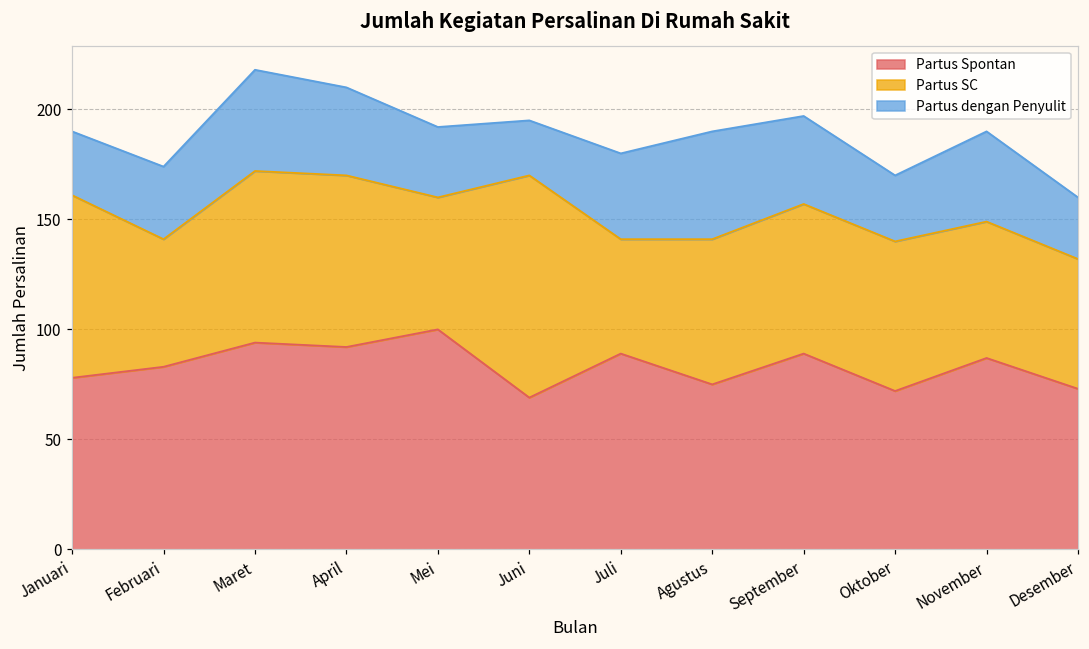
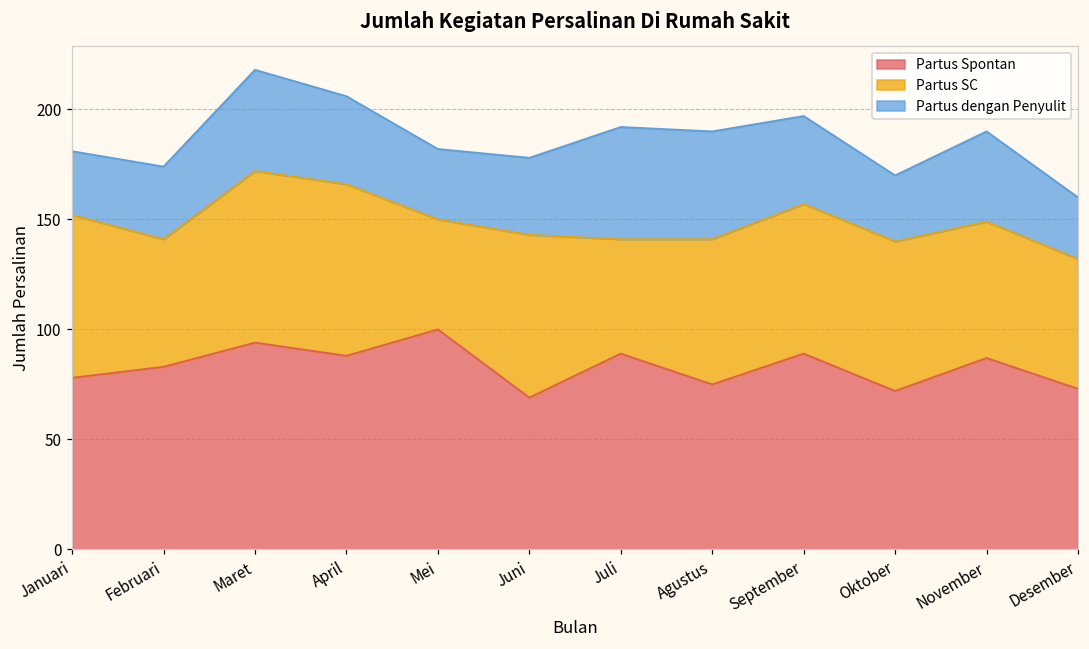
  {
    "Partus Spontan": {
      "Januari": 78,
      "Februari": 83,
      "Maret": 94,
-     "April": 92,
+     "April": 88,
      "Mei": 100,
      "Juni": 69,
      "Juli": 89,
      "Agustus": 75,
      "September": 89,
      "Oktober": 72,
      "November": 87,
      "Desember": 73
    },
    "Partus SC": {
-     "Januari": 83,
+     "Januari": 74,
      "Februari": 58,
      "Maret": 78,
      "April": 78,
-     "Mei": 60,
-     "Juni": 101,
+     "Mei": 50,
+     "Juni": 74,
      "Juli": 52,
      "Agustus": 66,
      "September": 68,
      "Oktober": 68,
      "November": 62,
      "Desember": 59
    },
    "Partus dengan Penyulit": {
      "Januari": 29,
      "Februari": 33,
      "Maret": 46,
      "April": 40,
      "Mei": 32,
-     "Juni": 25,
-     "Juli": 39,
+     "Juni": 35,
+     "Juli": 51,
      "Agustus": 49,
      "September": 40,
      "Oktober": 30,
      "November": 41,
      "Desember": 28
    }
  }
